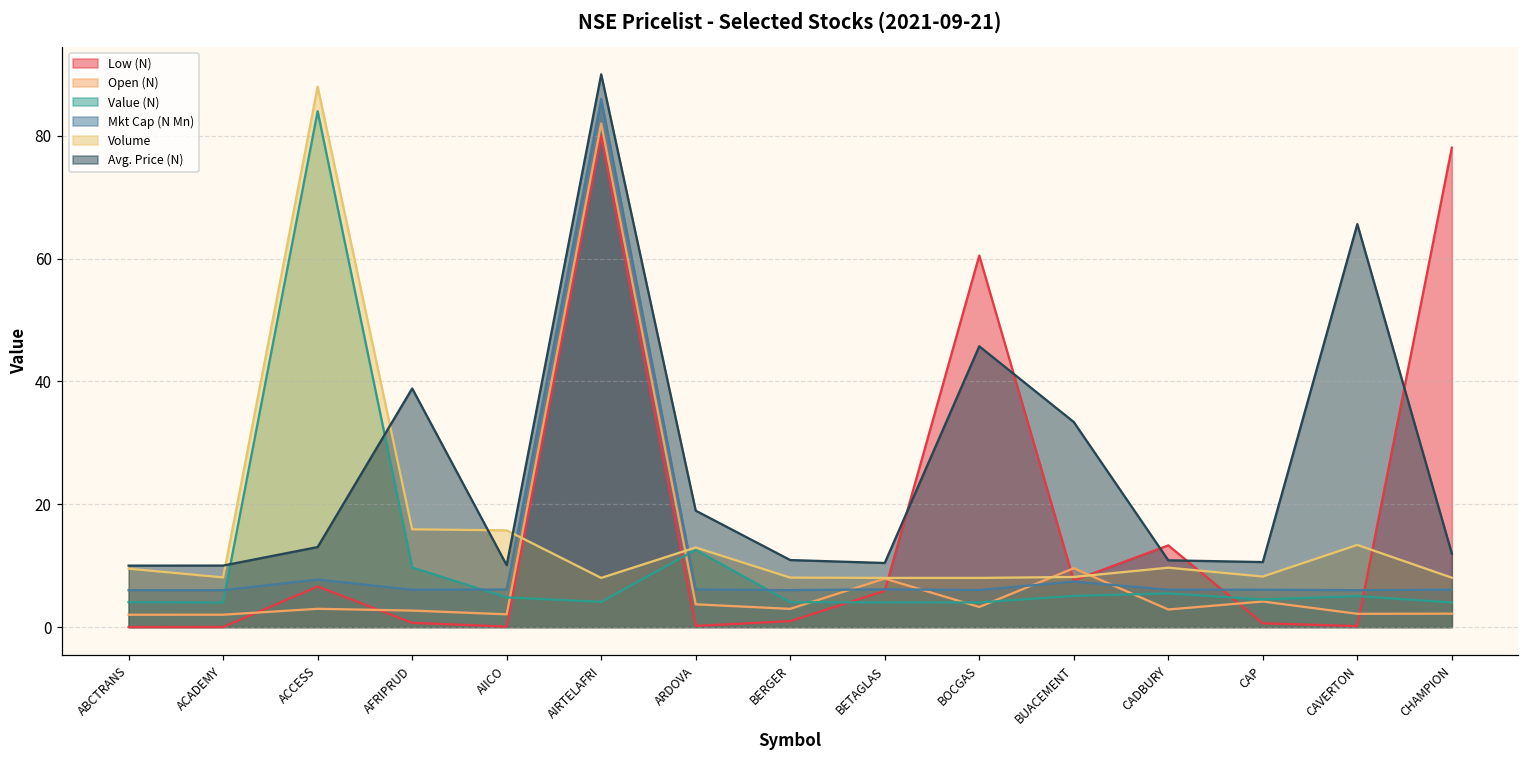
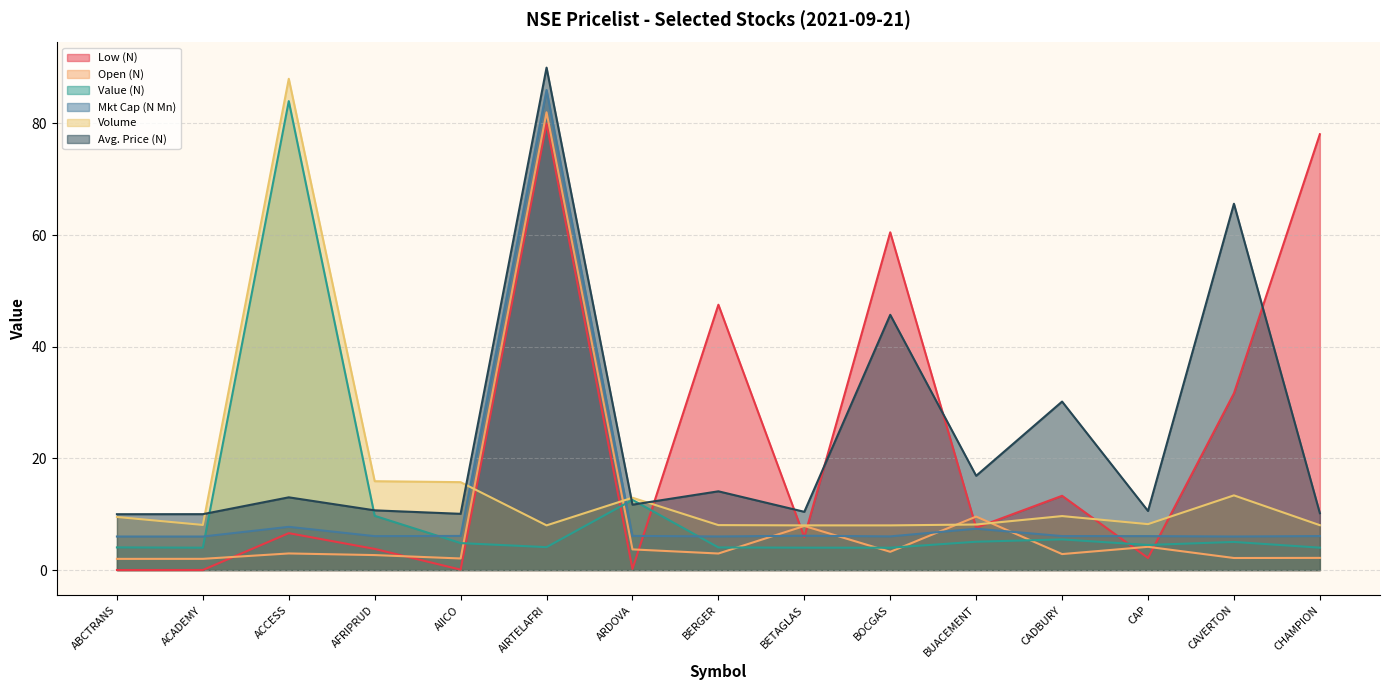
  {
    "Low (N)": {
      "ABCTRANS": 0,
      "ACADEMY": 0,
      "ACCESS": 7,
-     "AFRIPRUD": 1,
+     "AFRIPRUD": 4,
      "AIICO": 0,
      "AIRTELAFRI": 80,
      "ARDOVA": 0,
-     "BERGER": 1,
+     "BERGER": 48,
      "BOCGAS": 60,
      "CADBURY": 13,
-     "CAP": 1,
-     "CAVERTON": 0,
+     "CAP": 2,
+     "CAVERTON": 32,
      "CHAMPION": 78
    },
    "Avg. Price (N)": {
      "ABCTRANS": 10,
      "ACADEMY": 10,
      "ACCESS": 13,
-     "AFRIPRUD": 39,
+     "AFRIPRUD": 11,
      "AIICO": 10,
      "AIRTELAFRI": 90,
-     "ARDOVA": 19,
-     "BERGER": 11,
+     "ARDOVA": 12,
+     "BERGER": 14,
      "BETAGLAS": 10,
      "BOCGAS": 46,
-     "BUACEMENT": 33,
-     "CADBURY": 11,
+     "BUACEMENT": 17,
+     "CADBURY": 30,
      "CAP": 11,
      "CAVERTON": 66,
-     "CHAMPION": 12
+     "CHAMPION": 10
    }
  }
